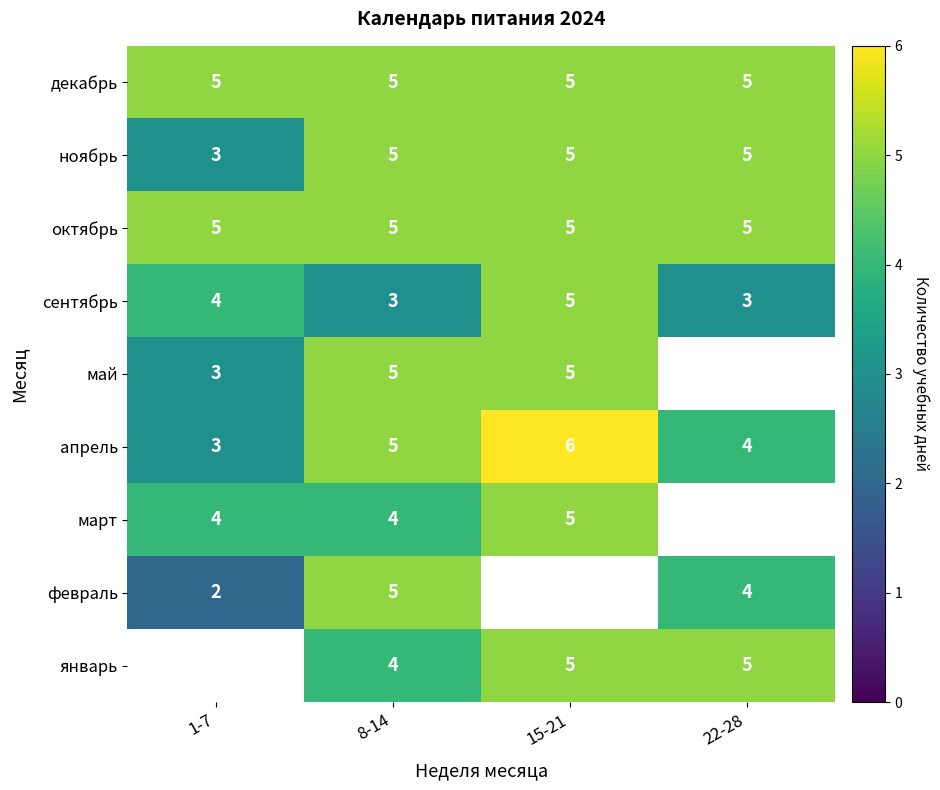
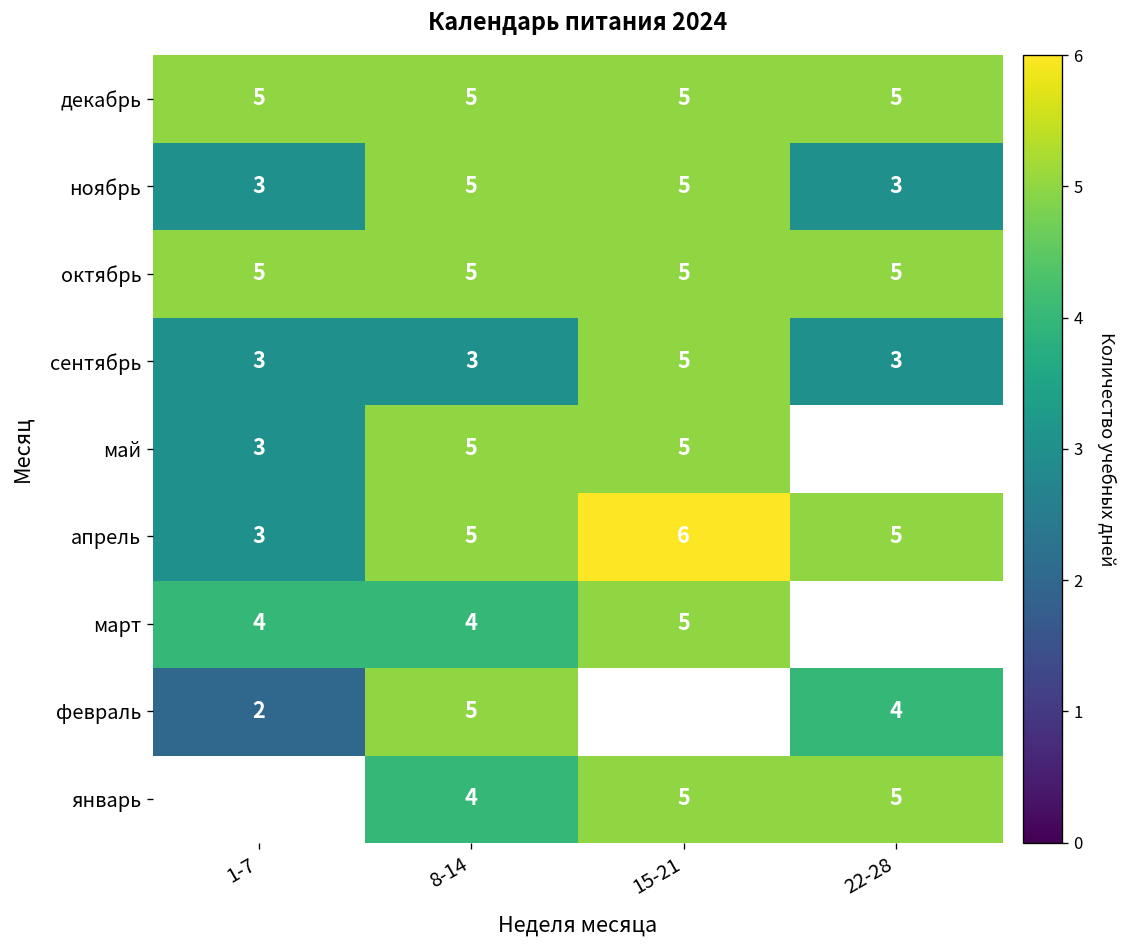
  {
    "декабрь": {
      "1-7": 5,
      "8-14": 5,
      "15-21": 5,
      "22-28": 5
    },
    "ноябрь": {
      "1-7": 3,
      "8-14": 5,
      "15-21": 5,
-     "22-28": 5
+     "22-28": 3
    },
    "октябрь": {
      "1-7": 5,
      "8-14": 5,
      "15-21": 5,
      "22-28": 5
    },
    "сентябрь": {
-     "1-7": 4,
+     "1-7": 3,
      "8-14": 3,
      "15-21": 5,
      "22-28": 3
    },
    "май": {
      "1-7": 3,
      "8-14": 5,
      "15-21": 5
    },
    "апрель": {
      "1-7": 3,
      "8-14": 5,
      "15-21": 6,
-     "22-28": 4
+     "22-28": 5
    },
    "март": {
      "1-7": 4,
      "8-14": 4,
      "15-21": 5
    },
    "февраль": {
      "1-7": 2,
      "8-14": 5,
      "22-28": 4
    },
    "январь": {
      "8-14": 4,
      "15-21": 5,
      "22-28": 5
    }
  }
